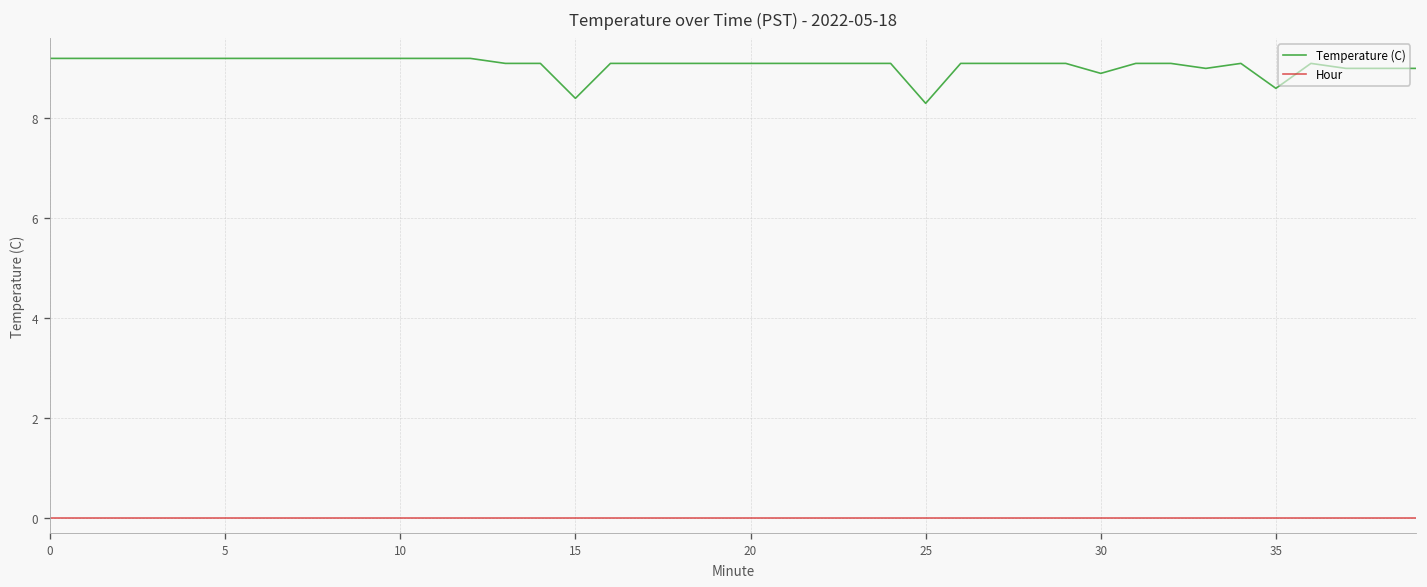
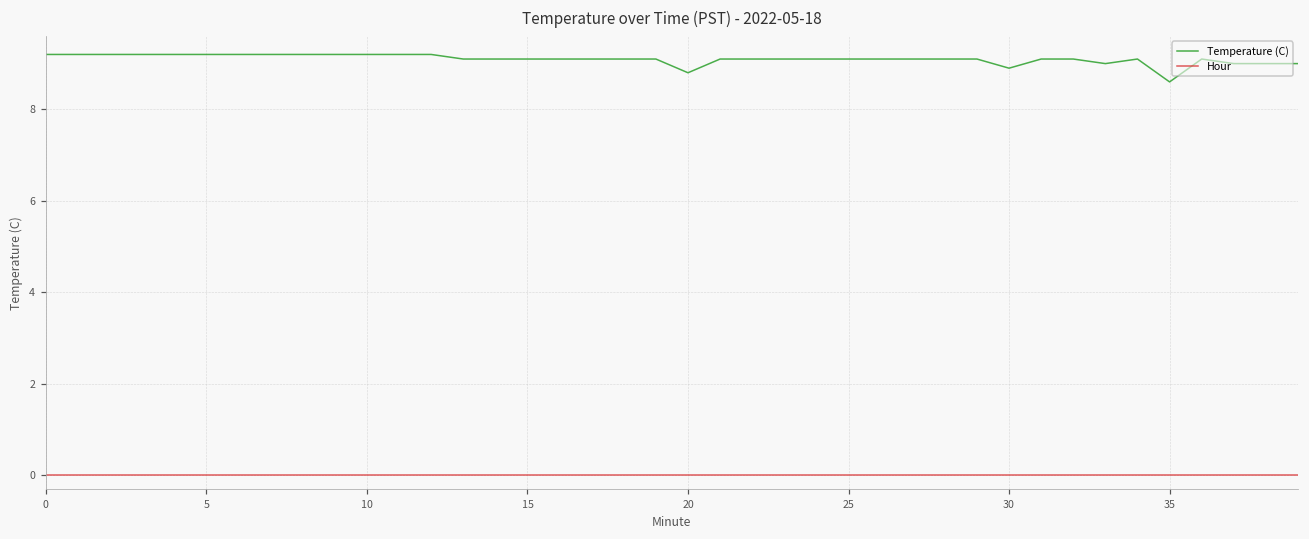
  {
    "Temperature (C)": {
      "0": 9.2,
      "5": 9.2,
      "10": 9.2,
-     "15": 8.4,
-     "20": 9.1,
-     "25": 8.3,
+     "15": 9.1,
+     "20": 8.8,
+     "25": 9.1,
      "30": 8.9,
      "35": 8.6
    },
    "Hour": {
      "0": 0.0,
      "5": 0.0,
      "10": 0.0,
      "15": 0.0,
      "20": 0.0,
      "25": 0.0,
      "30": 0.0,
      "35": 0.0
    }
  }
